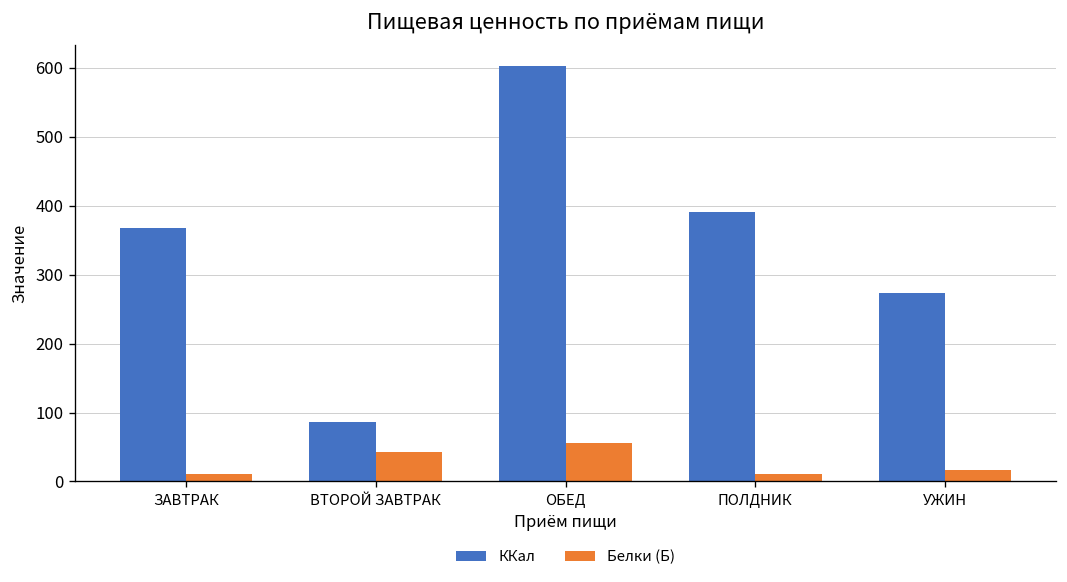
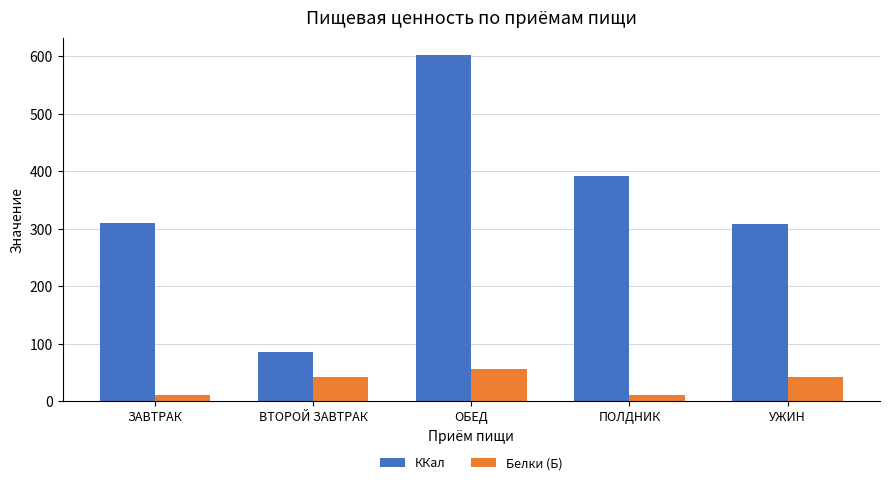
  {
    "ККал": {
-     "ЗАВТРАК": 370,
+     "ЗАВТРАК": 310,
      "ВТОРОЙ ЗАВТРАК": 90,
      "ОБЕД": 600,
      "ПОЛДНИК": 390,
-     "УЖИН": 270
+     "УЖИН": 310
    },
    "Белки (Б)": {
      "ЗАВТРАК": 10,
      "ВТОРОЙ ЗАВТРАК": 40,
      "ОБЕД": 60,
      "ПОЛДНИК": 10,
-     "УЖИН": 20
+     "УЖИН": 40
    }
  }
